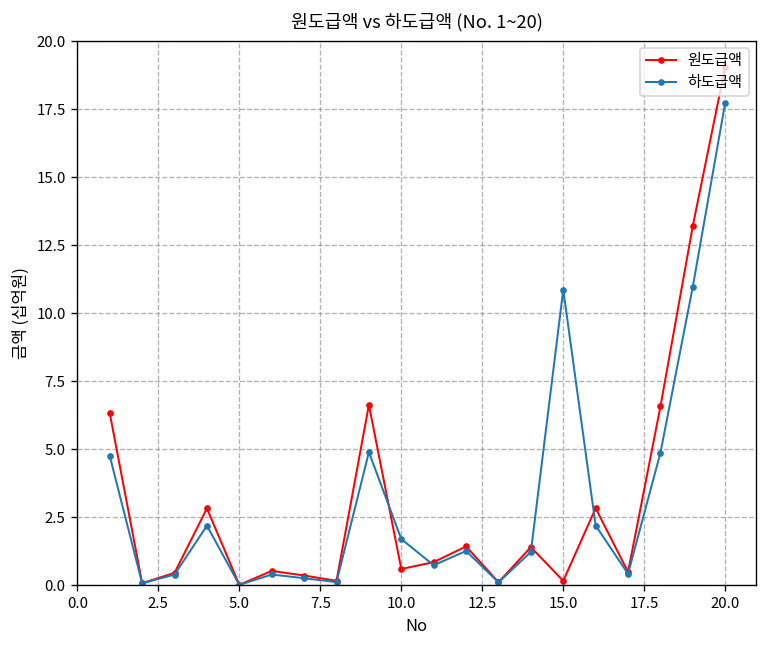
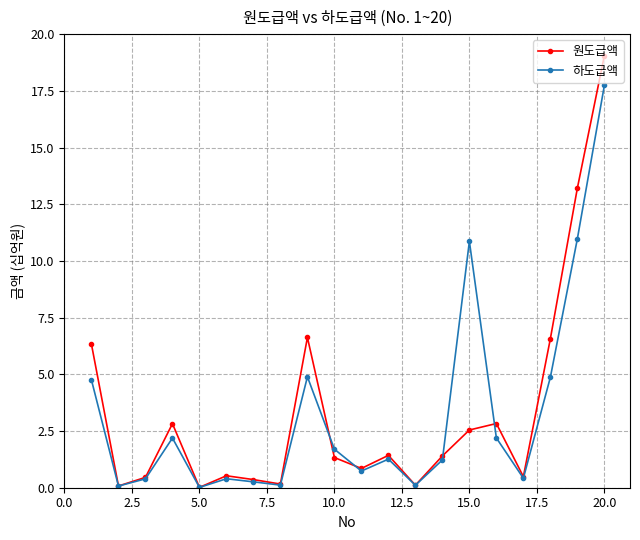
  {
    "원도급액": {
-     "10.0": 0.6,
-     "15.0": 0.2
+     "10.0": 1.3,
+     "15.0": 2.5
    },
    "하도급액": {
      "10.0": 1.7,
      "15.0": 10.9,
      "20.0": 17.7
    }
  }
